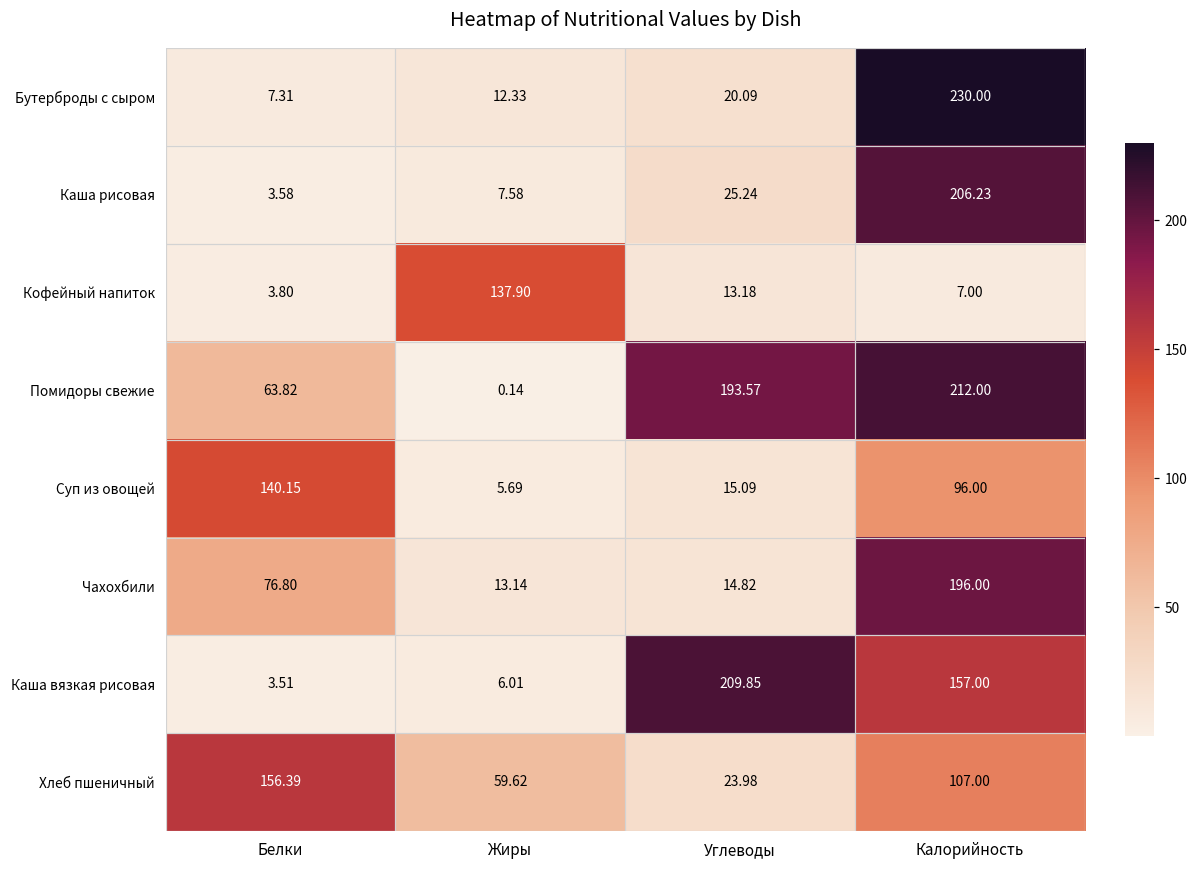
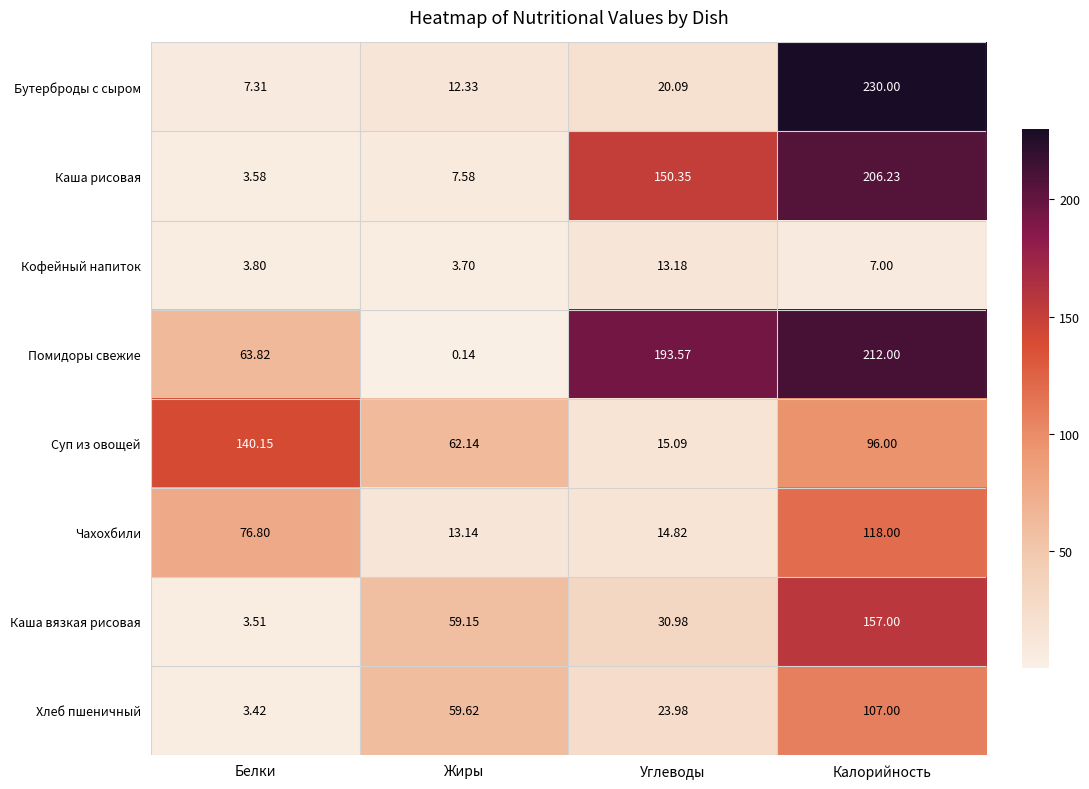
  {
    "Бутерброды с сыром": {
      "Белки": 7.31,
      "Жиры": 12.33,
      "Углеводы": 20.09,
      "Калорийность": 230.00
    },
    "Каша рисовая": {
      "Белки": 3.58,
      "Жиры": 7.58,
-     "Углеводы": 25.24,
+     "Углеводы": 150.35,
      "Калорийность": 206.23
    },
    "Кофейный напиток": {
      "Белки": 3.80,
-     "Жиры": 137.90,
+     "Жиры": 3.70,
      "Углеводы": 13.18,
      "Калорийность": 7.00
    },
    "Помидоры свежие": {
      "Белки": 63.82,
      "Жиры": 0.14,
      "Углеводы": 193.57,
      "Калорийность": 212.00
    },
    "Суп из овощей": {
      "Белки": 140.15,
-     "Жиры": 5.69,
+     "Жиры": 62.14,
      "Углеводы": 15.09,
      "Калорийность": 96.00
    },
    "Чахохбили": {
      "Белки": 76.80,
      "Жиры": 13.14,
      "Углеводы": 14.82,
-     "Калорийность": 196.00
+     "Калорийность": 118.00
    },
    "Каша вязкая рисовая": {
      "Белки": 3.51,
-     "Жиры": 6.01,
-     "Углеводы": 209.85,
+     "Жиры": 59.15,
+     "Углеводы": 30.98,
      "Калорийность": 157.00
    },
    "Хлеб пшеничный": {
-     "Белки": 156.39,
+     "Белки": 3.42,
      "Жиры": 59.62,
      "Углеводы": 23.98,
      "Калорийность": 107.00
    }
  }
